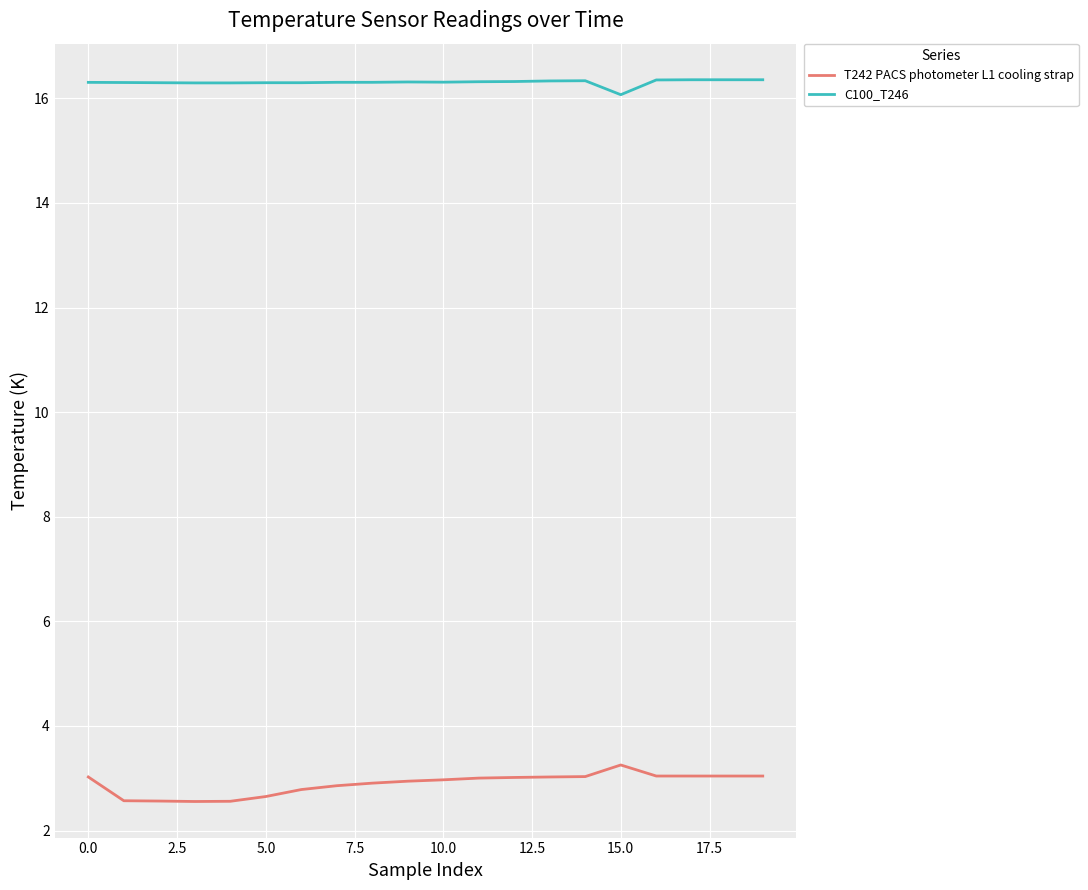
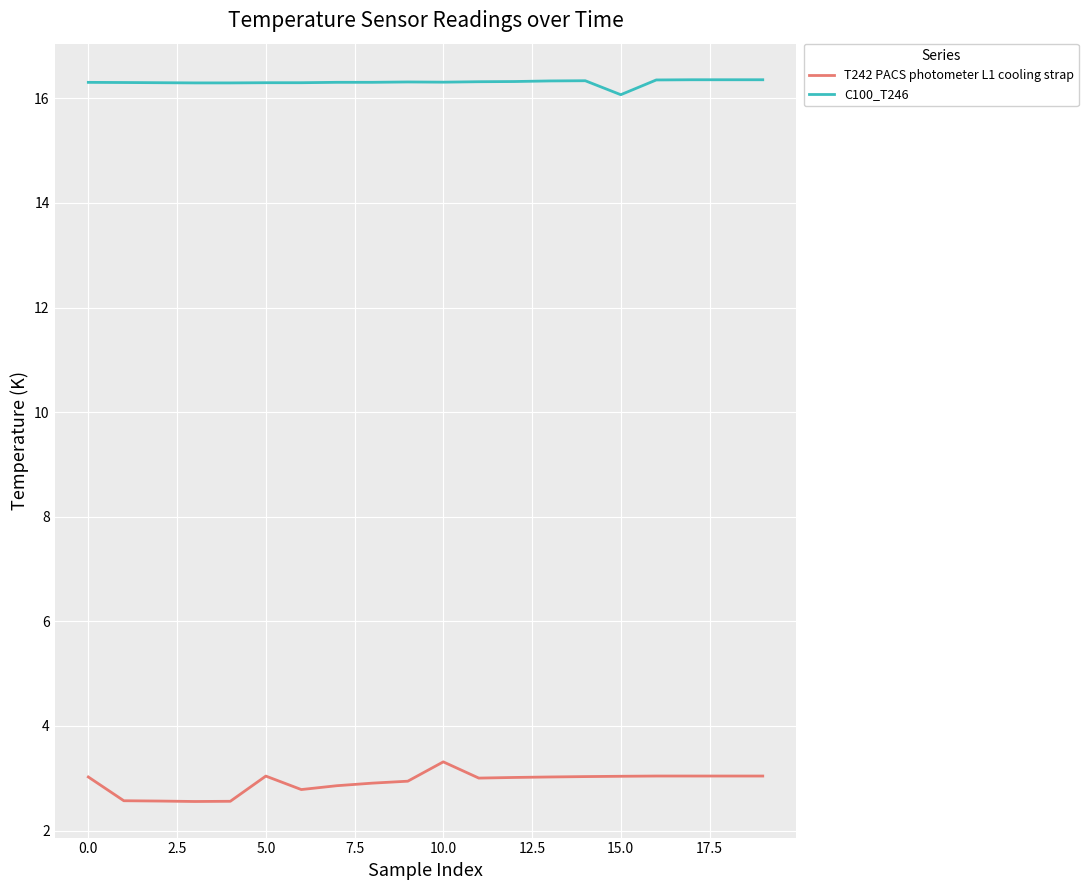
  {
    "T242 PACS photometer L1 cooling strap": {
      "0.0": 3.0,
-     "5.0": 2.7,
-     "10.0": 3.0,
-     "15.0": 3.3
+     "5.0": 3.0,
+     "10.0": 3.3,
+     "15.0": 3.0
    },
    "C100_T246": {
      "0.0": 16.3,
      "5.0": 16.3,
      "10.0": 16.3,
      "15.0": 16.1
    }
  }
